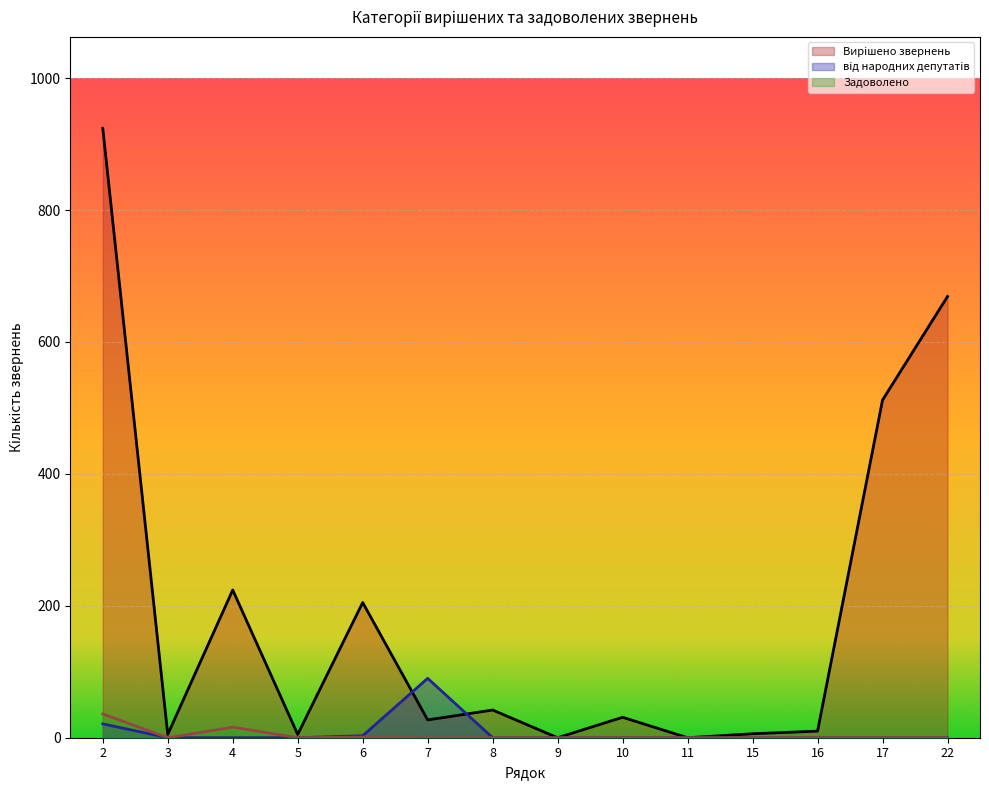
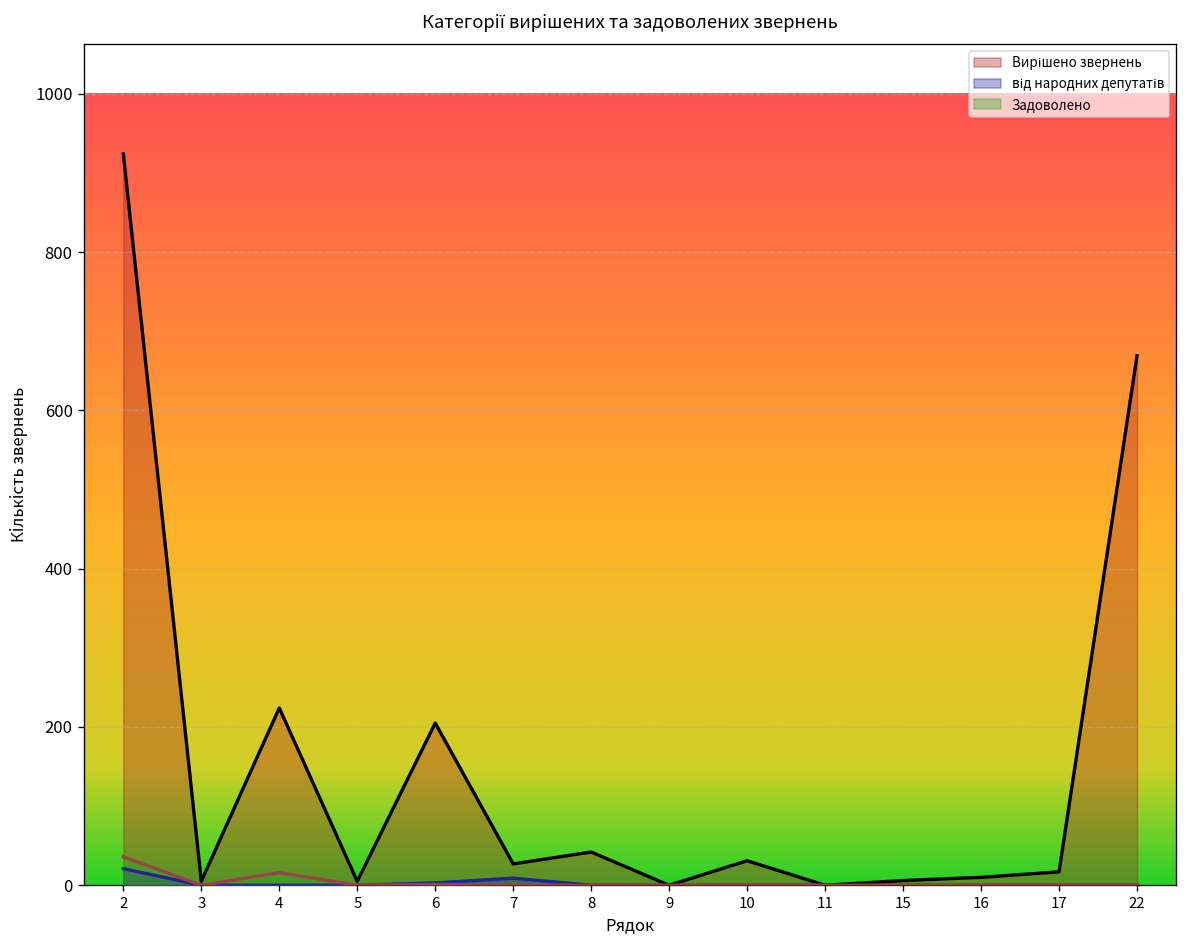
  {
    "Вирішено звернень": {
      "2": 920,
      "3": 10,
      "4": 220,
      "5": 10,
      "6": 210,
      "7": 30,
      "8": 40,
      "10": 30,
      "15": 10,
      "16": 10,
-     "17": 510,
+     "17": 20,
      "22": 670
    },
    "від народних депутатів": {
      "2": 20,
      "4": 0,
-     "7": 90
+     "7": 10
    },
    "Задоволено": {
      "2": 40,
      "4": 20,
      "7": 0
    }
  }
